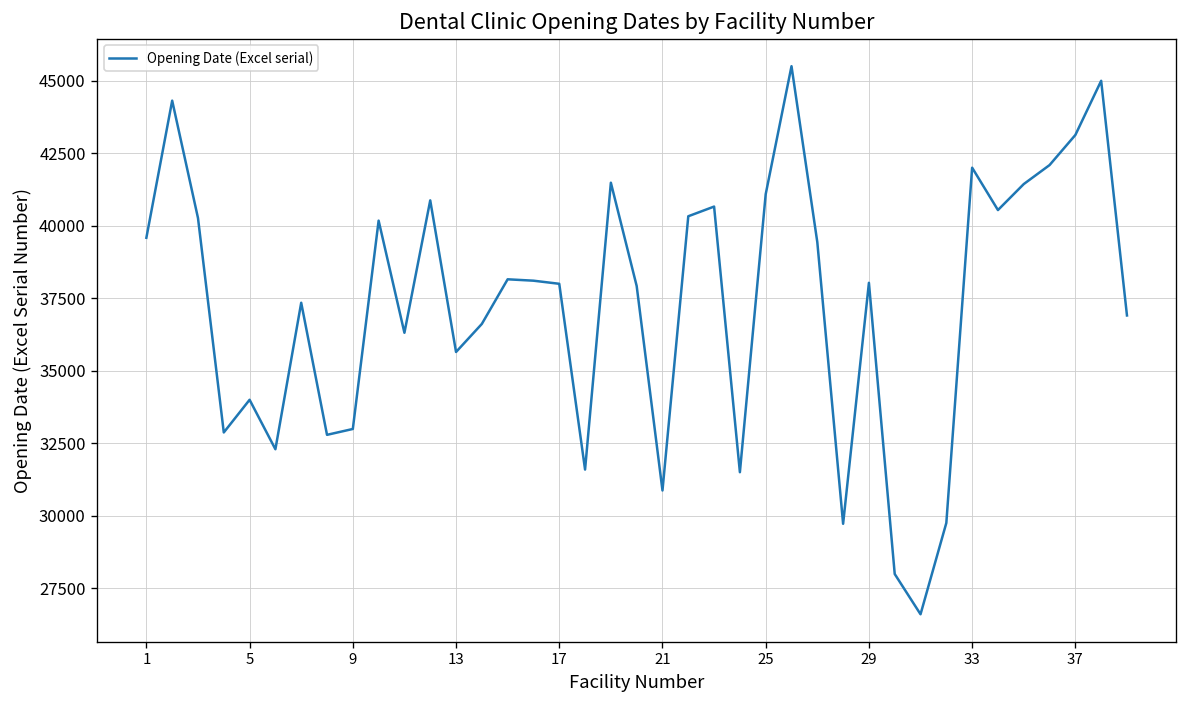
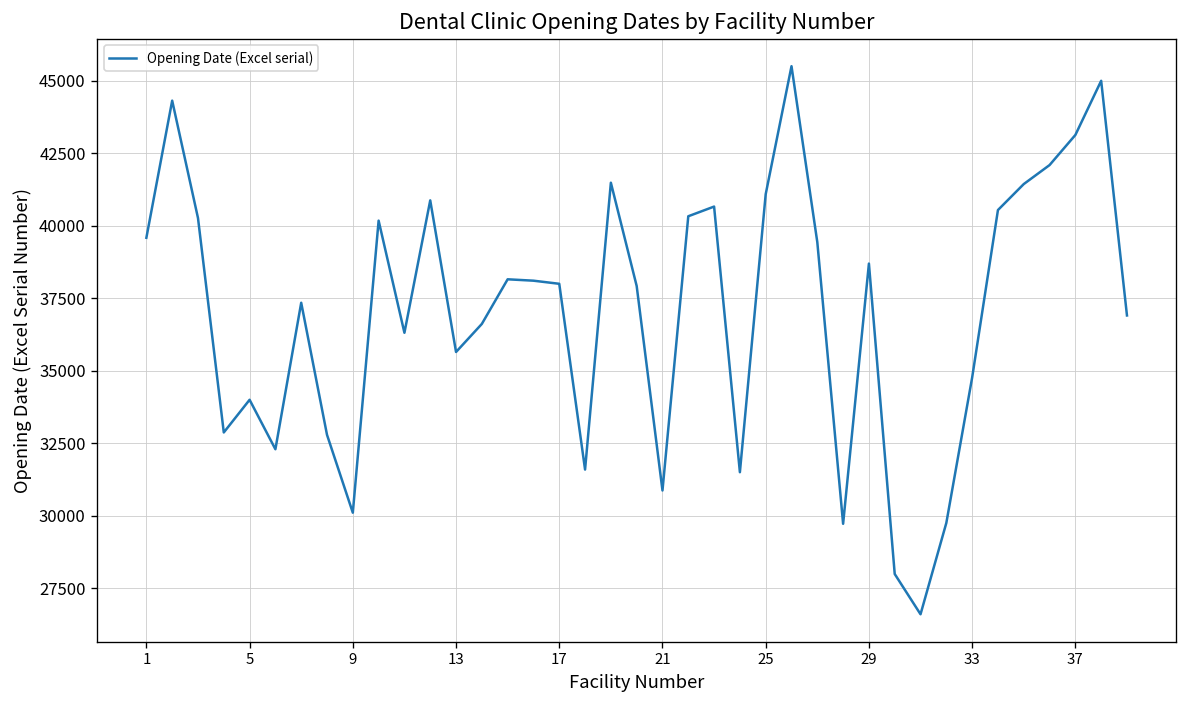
  {
    "1": 39600,
    "5": 34000,
-   "9": 33000,
+   "9": 30100,
    "13": 35600,
    "17": 38000,
    "21": 30900,
    "25": 41100,
-   "29": 38000,
-   "33": 42000,
+   "29": 38700,
+   "33": 34800,
    "37": 43100
  }
